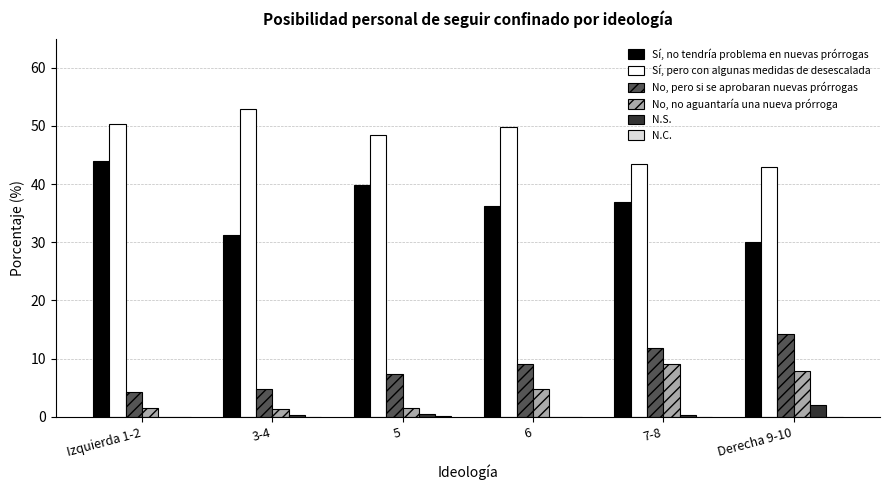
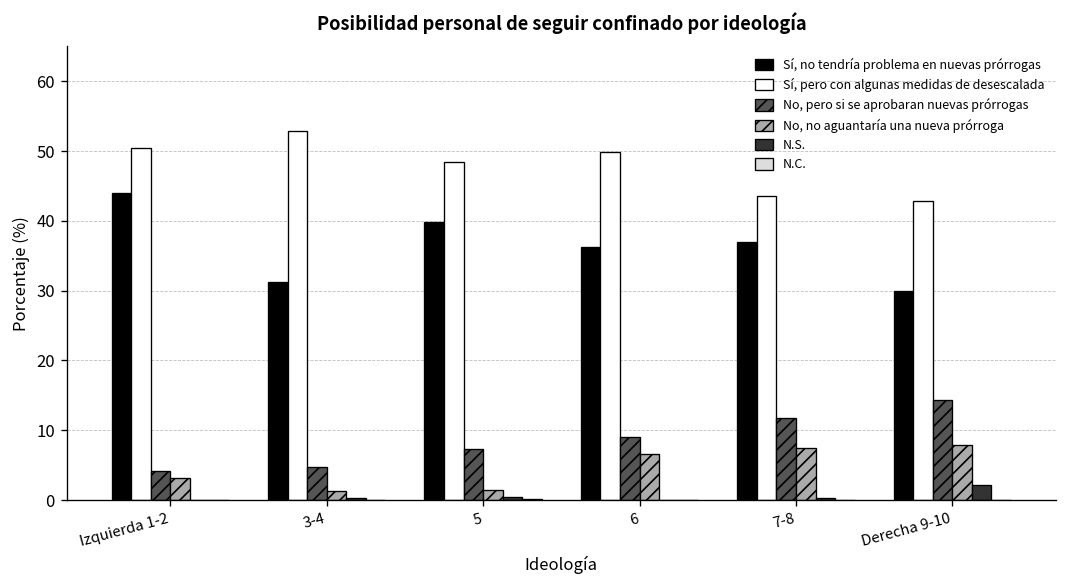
  {
    "Sí, no tendría problema en nuevas prórrogas": {
      "Izquierda 1-2": 44,
      "3-4": 31,
      "5": 40,
      "6": 36,
      "7-8": 37,
      "Derecha 9-10": 30
    },
    "No, no aguantaría una nueva prórroga": {
-     "Izquierda 1-2": 2,
+     "Izquierda 1-2": 3,
      "3-4": 1,
      "5": 2,
-     "6": 5,
-     "7-8": 9,
+     "6": 7,
+     "7-8": 8,
      "Derecha 9-10": 8
    }
  }
